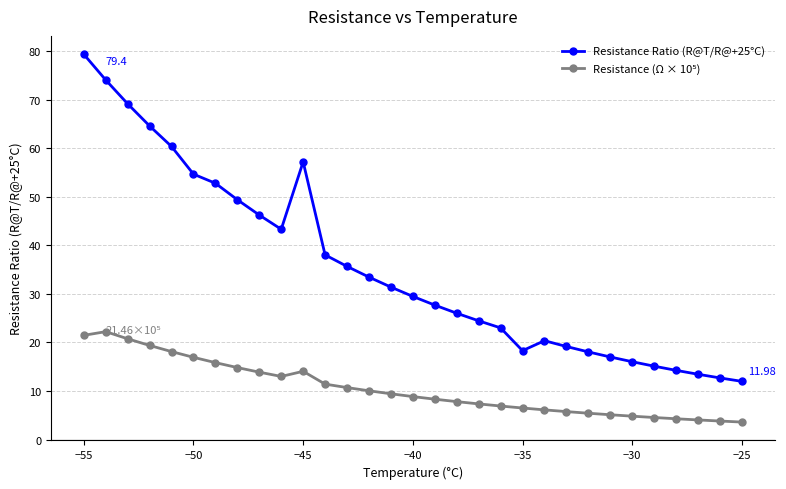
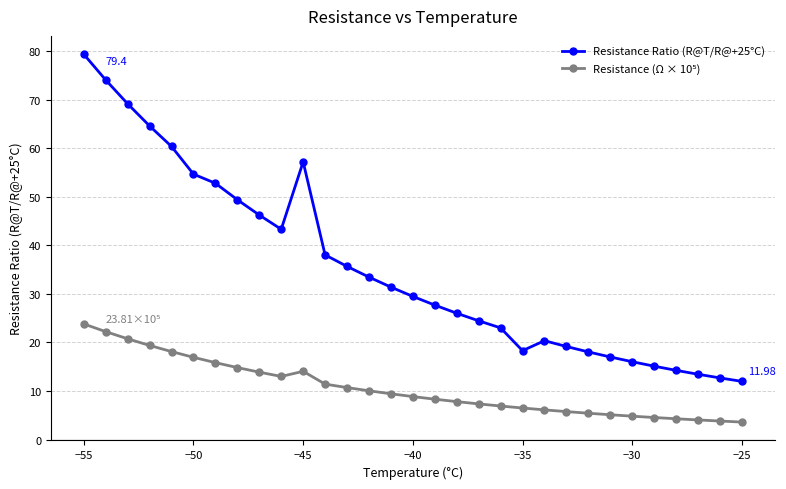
  {
    "Resistance Ratio (R@T/R@+25°C)": {
      "−55": "79.4",
      "−25": "11.98"
    },
    "Resistance (Ω × 10⁵)": {
-     "−55": "21.46×10⁵"
+     "−55": "23.81×10⁵"
    }
  }
